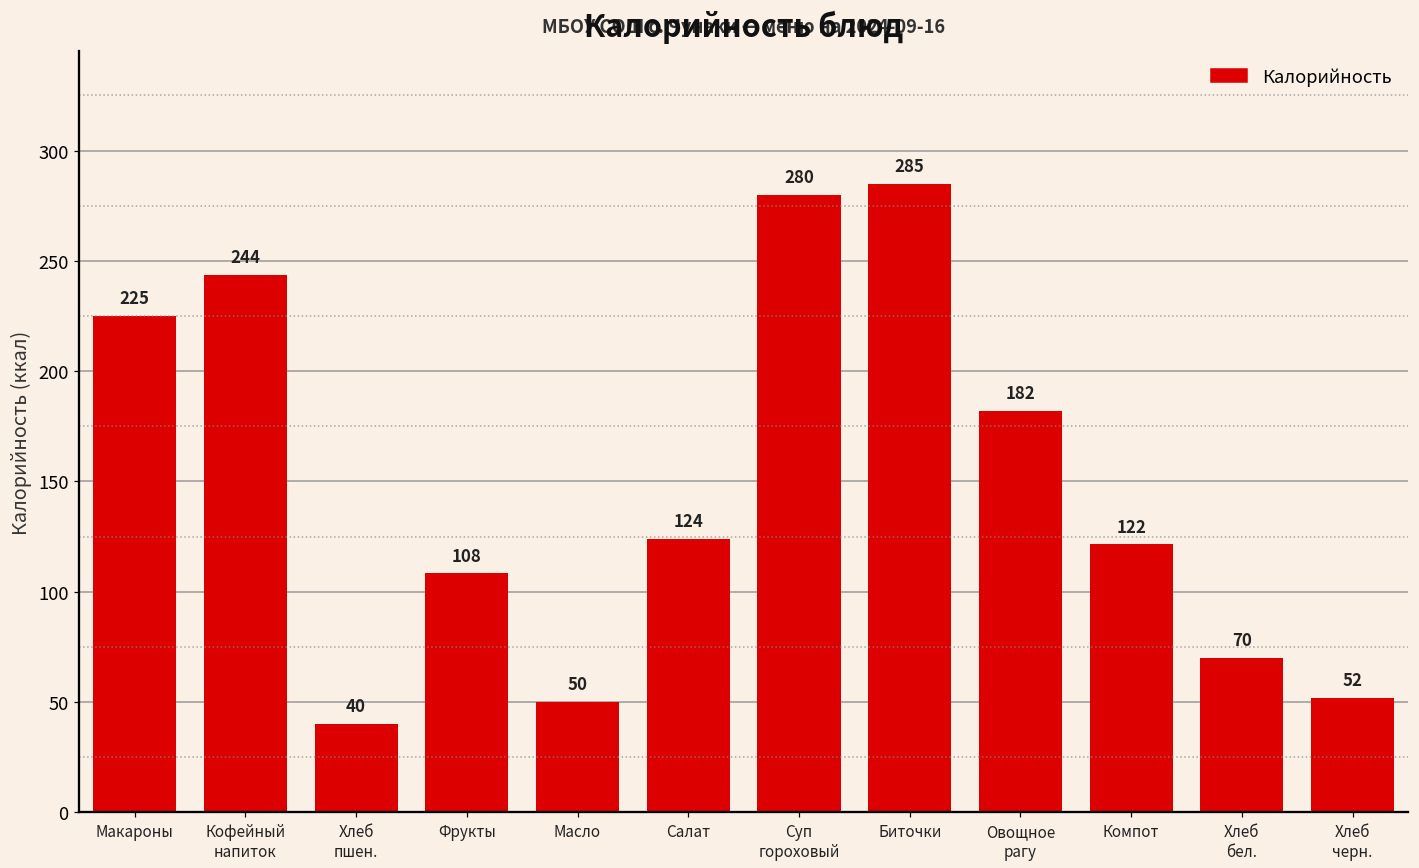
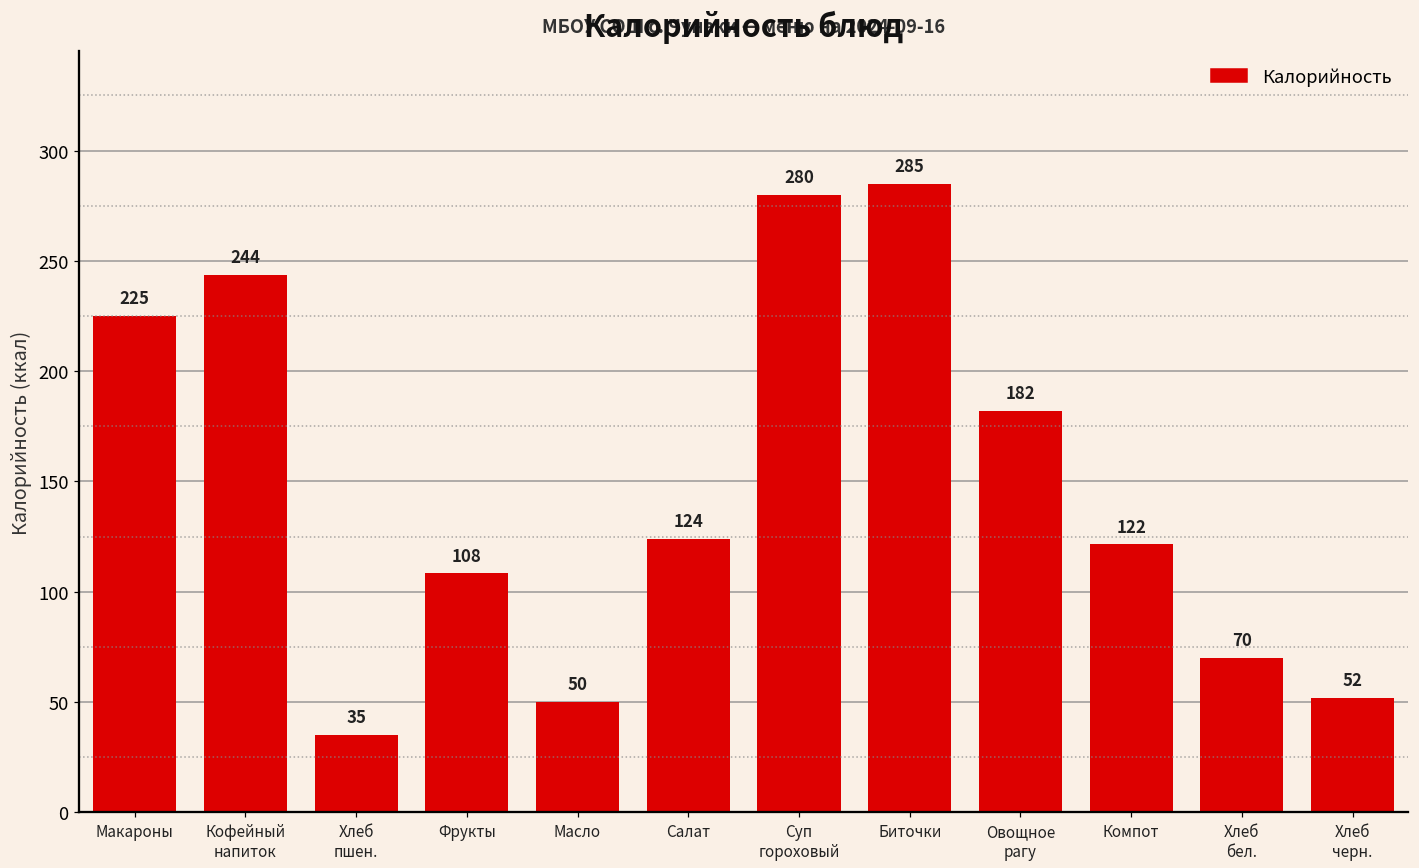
  {
    "Макароны": 225,
    "Кофейный напиток": 244,
-   "Хлеб пшен.": 40,
+   "Хлеб пшен.": 35,
    "Фрукты": 108,
    "Масло": 50,
    "Салат": 124,
    "Суп гороховый": 280,
    "Биточки": 285,
    "Овощное рагу": 182,
    "Компот": 122,
    "Хлеб бел.": 70,
    "Хлеб черн.": 52
  }
